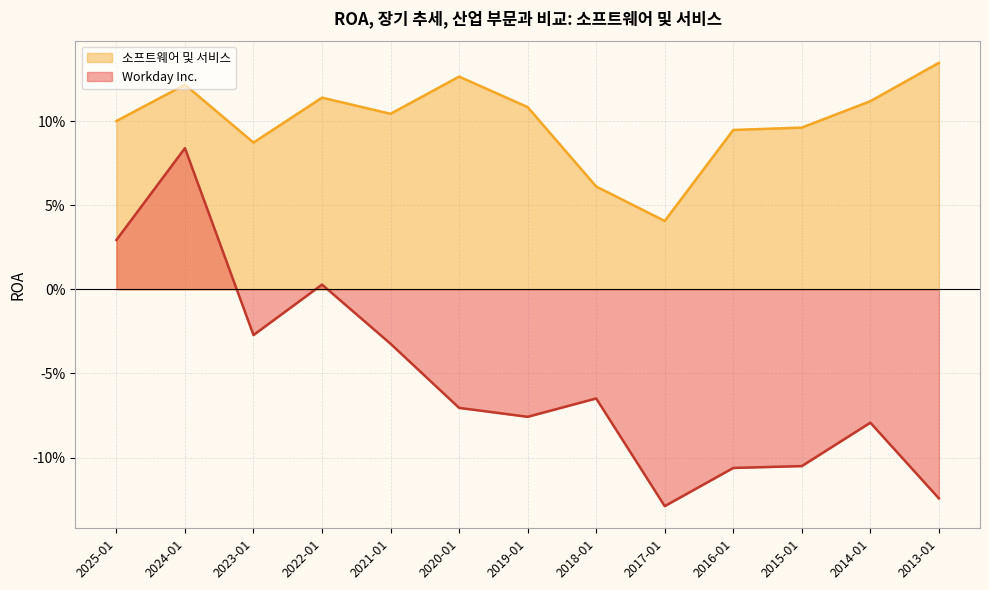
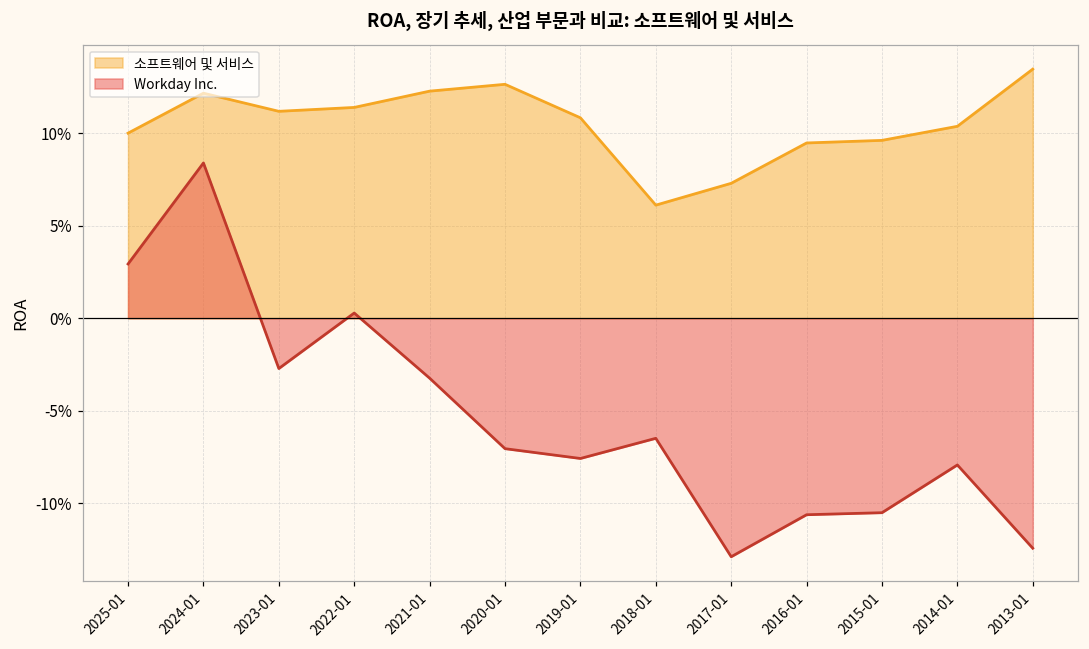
  {
    "소프트웨어 및 서비스": {
      "2025-01": "10.0%",
-     "2023-01": "8.7%",
+     "2023-01": "11.2%",
      "2022-01": "11.4%",
-     "2021-01": "10.4%",
+     "2021-01": "12.3%",
      "2020-01": "12.6%",
      "2019-01": "10.8%",
      "2018-01": "6.1%",
-     "2017-01": "4.1%",
+     "2017-01": "7.3%",
      "2016-01": "9.5%",
      "2015-01": "9.6%",
-     "2014-01": "11.2%",
+     "2014-01": "10.4%",
      "2013-01": "13.5%"
    }
  }
